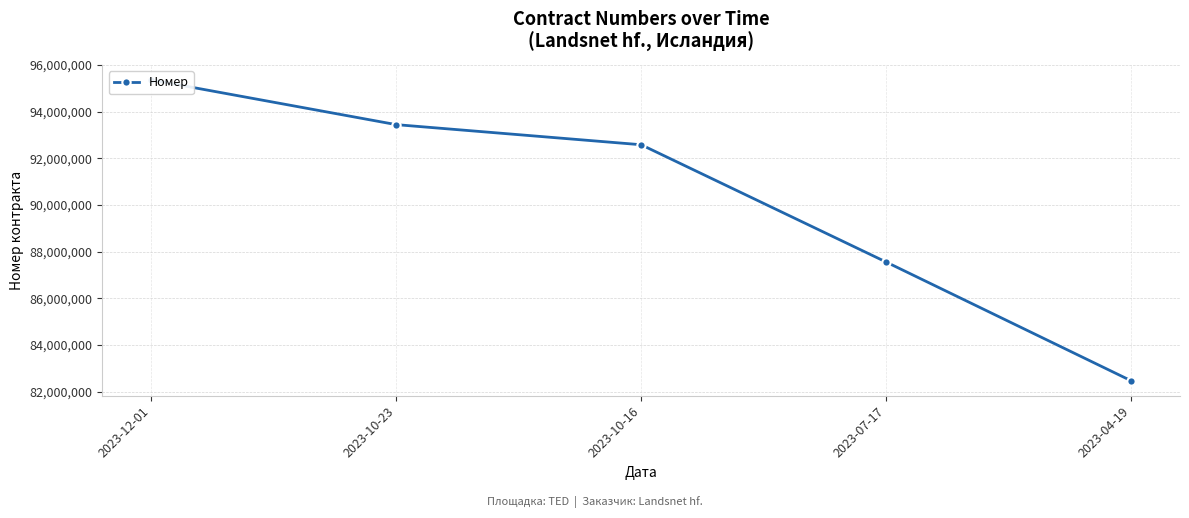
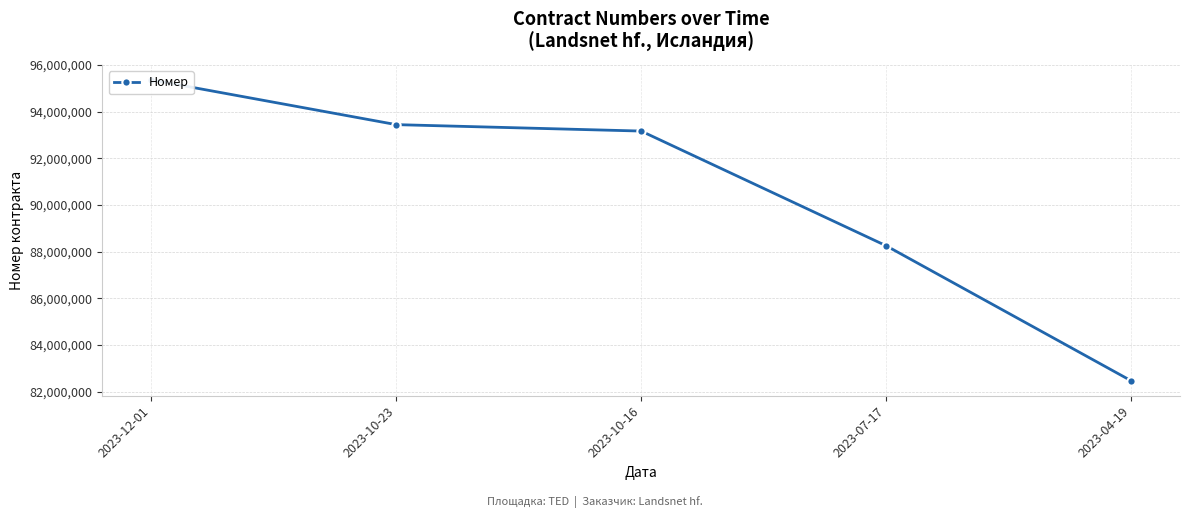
  {
    "2023-10-23": "93,400,000",
-   "2023-10-16": "92,600,000",
-   "2023-07-17": "87,600,000",
+   "2023-10-16": "93,200,000",
+   "2023-07-17": "88,300,000",
    "2023-04-19": "82,500,000"
  }
